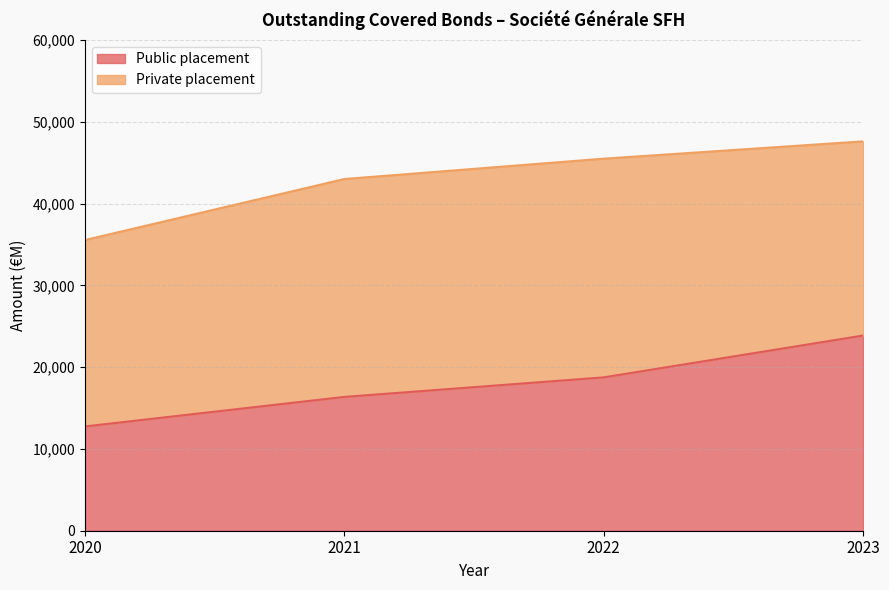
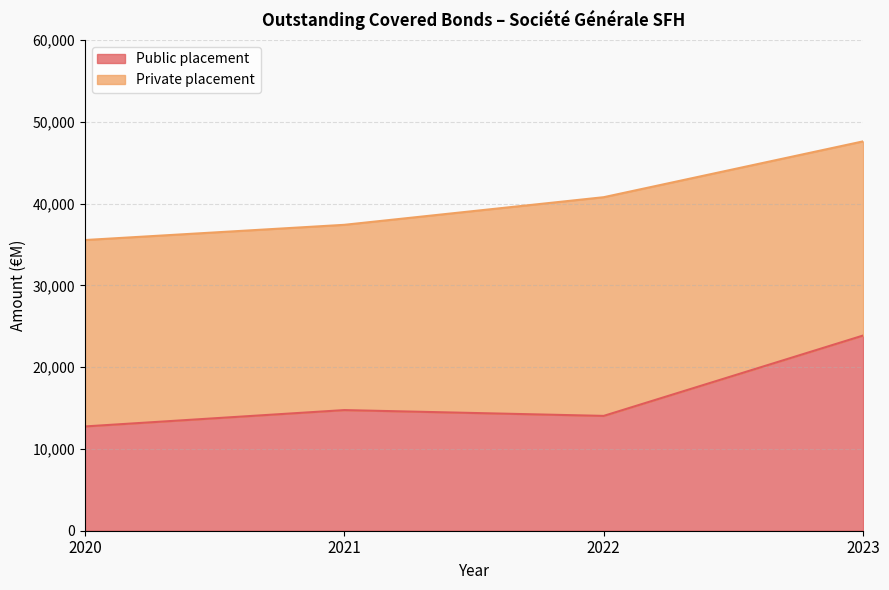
  {
    "Public placement": {
      "2020": "13,000",
-     "2021": "16,000",
-     "2022": "19,000",
+     "2021": "15,000",
+     "2022": "14,000",
      "2023": "24,000"
    },
    "Private placement": {
      "2020": "23,000",
-     "2021": "27,000",
+     "2021": "23,000",
      "2022": "27,000",
      "2023": "24,000"
    }
  }
